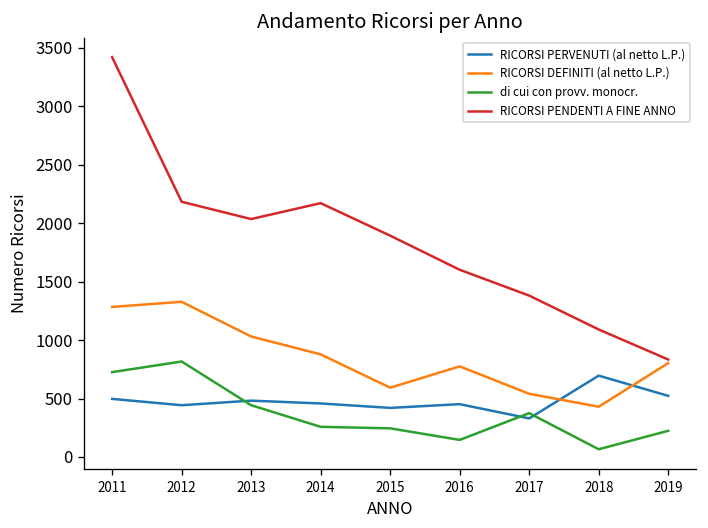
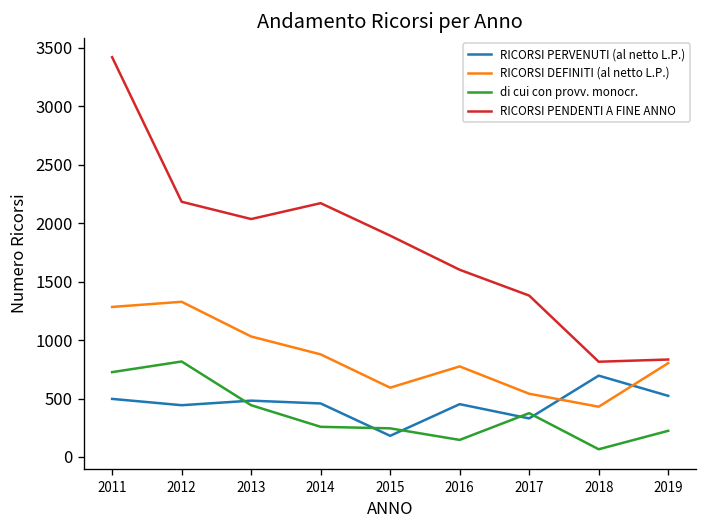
  {
    "RICORSI PERVENUTI (al netto L.P.)": {
      "2011": 500,
      "2012": 400,
      "2013": 500,
      "2014": 500,
-     "2015": 400,
+     "2015": 200,
      "2016": 500,
      "2017": 300,
      "2018": 700,
      "2019": 500
    },
    "RICORSI DEFINITI (al netto L.P.)": {
      "2011": 1300,
      "2012": 1300,
      "2013": 1000,
      "2014": 900,
      "2015": 600,
      "2016": 800,
      "2017": 500,
      "2018": 400,
      "2019": 800
    },
    "di cui con provv. monocr.": {
      "2011": 700,
      "2012": 800,
      "2013": 400,
      "2014": 300,
      "2015": 200,
      "2016": 100,
      "2017": 400,
      "2018": 100,
      "2019": 200
    },
    "RICORSI PENDENTI A FINE ANNO": {
      "2011": 3400,
      "2012": 2200,
      "2013": 2000,
      "2014": 2200,
      "2015": 1900,
      "2016": 1600,
      "2017": 1400,
-     "2018": 1100,
+     "2018": 800,
      "2019": 800
    }
  }
